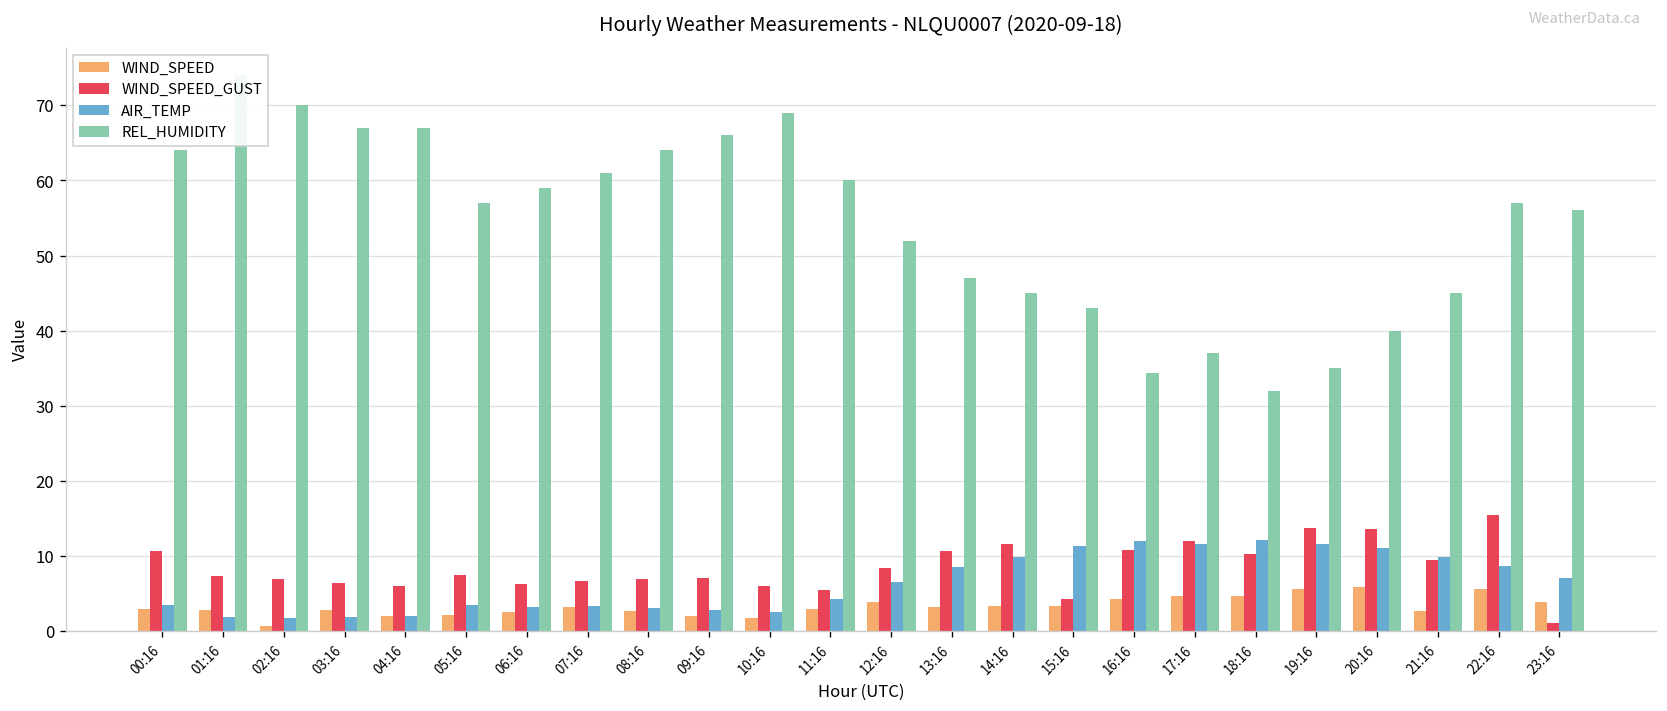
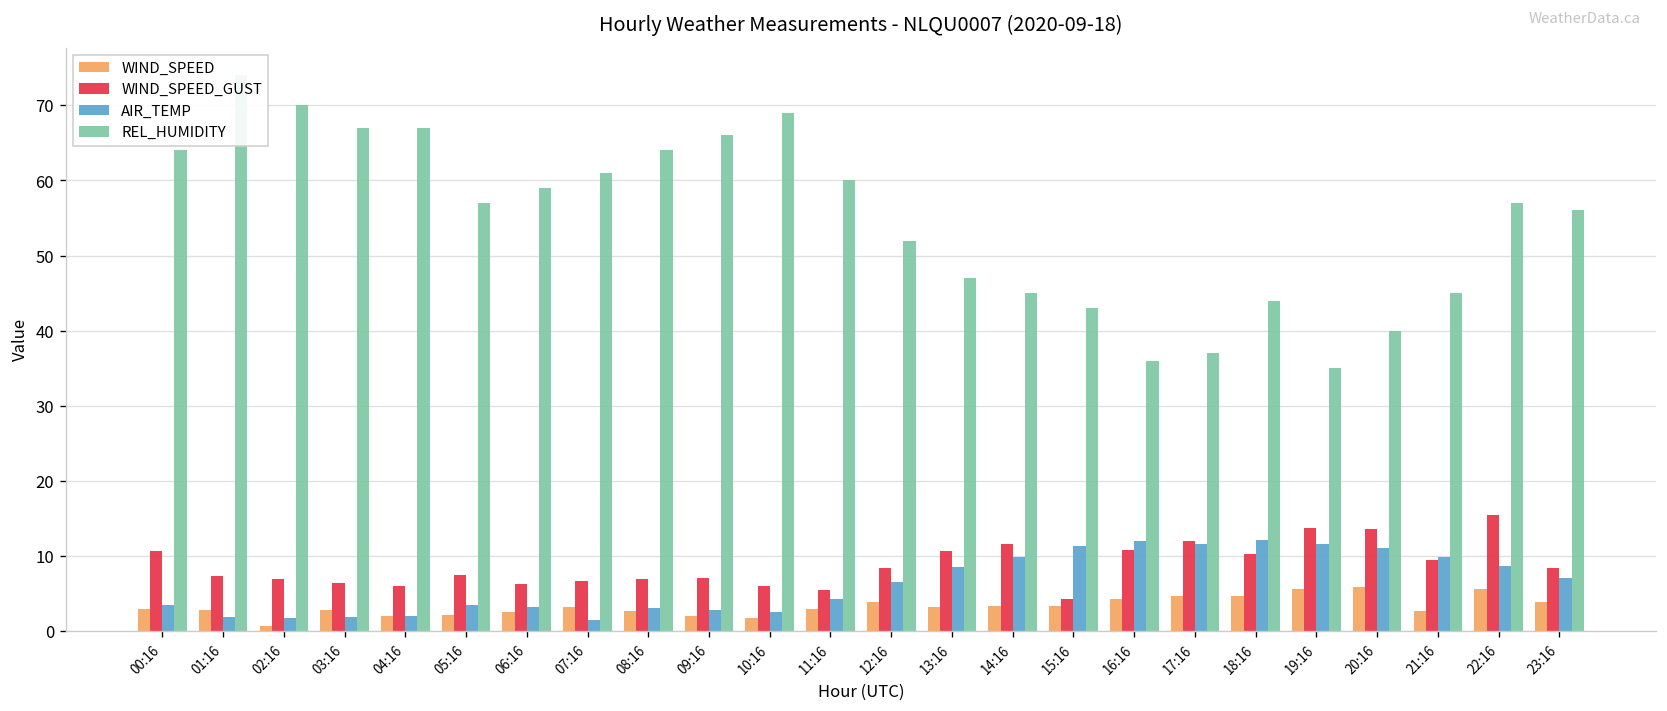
  {
    "WIND_SPEED": {
      "00:16": 3,
      "01:16": 3,
      "02:16": 1,
      "03:16": 3,
      "04:16": 2,
      "05:16": 2,
      "06:16": 3,
      "07:16": 3,
      "08:16": 3,
      "09:16": 2,
      "10:16": 2,
      "11:16": 3,
      "12:16": 4,
      "13:16": 3,
      "14:16": 3,
      "15:16": 3,
      "16:16": 4,
      "17:16": 5,
      "18:16": 5,
      "19:16": 6,
      "20:16": 6,
      "21:16": 3,
      "22:16": 6,
      "23:16": 4
    },
    "WIND_SPEED_GUST": {
      "00:16": 11,
      "01:16": 7,
      "02:16": 7,
      "03:16": 6,
      "04:16": 6,
      "05:16": 7,
      "06:16": 6,
      "07:16": 7,
      "08:16": 7,
      "09:16": 7,
      "10:16": 6,
      "11:16": 6,
      "12:16": 8,
      "13:16": 11,
      "14:16": 12,
      "15:16": 4,
      "16:16": 11,
      "17:16": 12,
      "18:16": 10,
      "19:16": 14,
      "20:16": 14,
      "21:16": 9,
      "22:16": 15,
-     "23:16": 1
+     "23:16": 8
    },
    "AIR_TEMP": {
      "00:16": 3,
      "01:16": 2,
      "02:16": 2,
      "03:16": 2,
      "04:16": 2,
      "05:16": 4,
      "06:16": 3,
-     "07:16": 3,
+     "07:16": 1,
      "08:16": 3,
      "09:16": 3,
      "10:16": 3,
      "11:16": 4,
      "12:16": 7,
      "13:16": 9,
      "14:16": 10,
      "15:16": 11,
      "16:16": 12,
      "17:16": 12,
      "18:16": 12,
      "19:16": 12,
      "20:16": 11,
      "21:16": 10,
      "22:16": 9,
      "23:16": 7
    },
    "REL_HUMIDITY": {
      "02:16": 70,
      "03:16": 67,
      "04:16": 67,
      "05:16": 57,
      "06:16": 59,
      "07:16": 61,
      "08:16": 64,
      "09:16": 66,
      "10:16": 69,
      "11:16": 60,
      "12:16": 52,
      "13:16": 47,
      "14:16": 45,
      "15:16": 43,
-     "16:16": 34,
+     "16:16": 36,
      "17:16": 37,
-     "18:16": 32,
+     "18:16": 44,
      "19:16": 35,
      "20:16": 40,
      "21:16": 45,
      "22:16": 57,
      "23:16": 56
    }
  }
